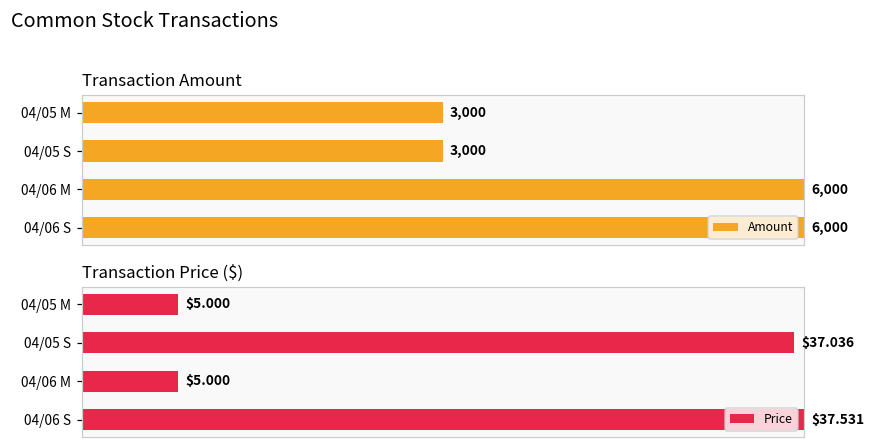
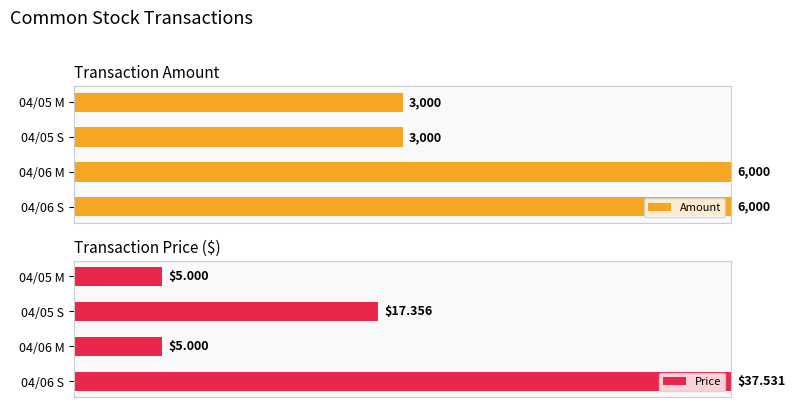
  {
    "Transaction Price ($)": {
-     "04/05 S": "$37.036"
+     "04/05 S": "$17.356"
    }
  }
